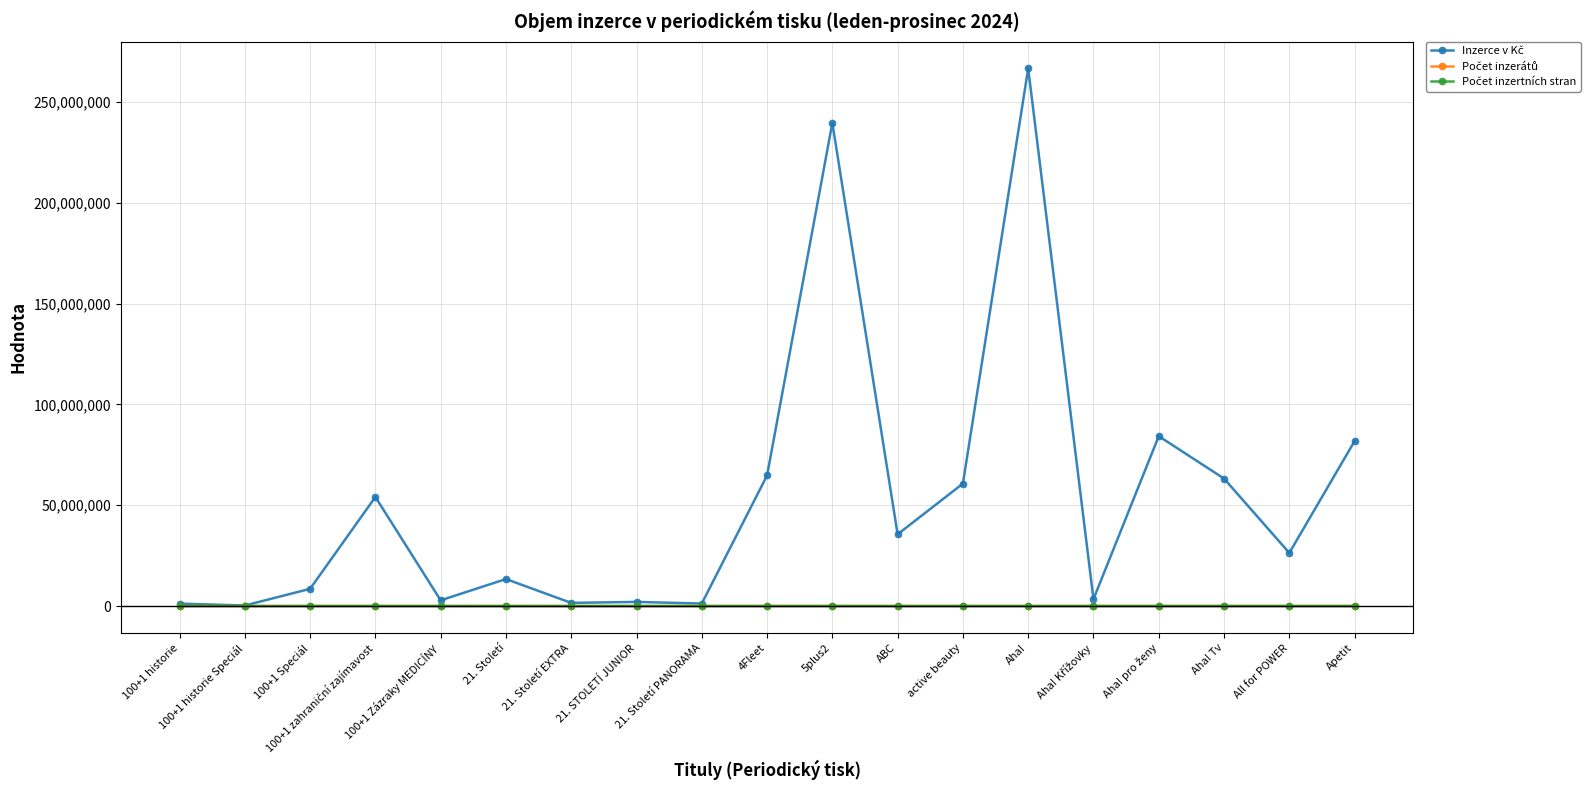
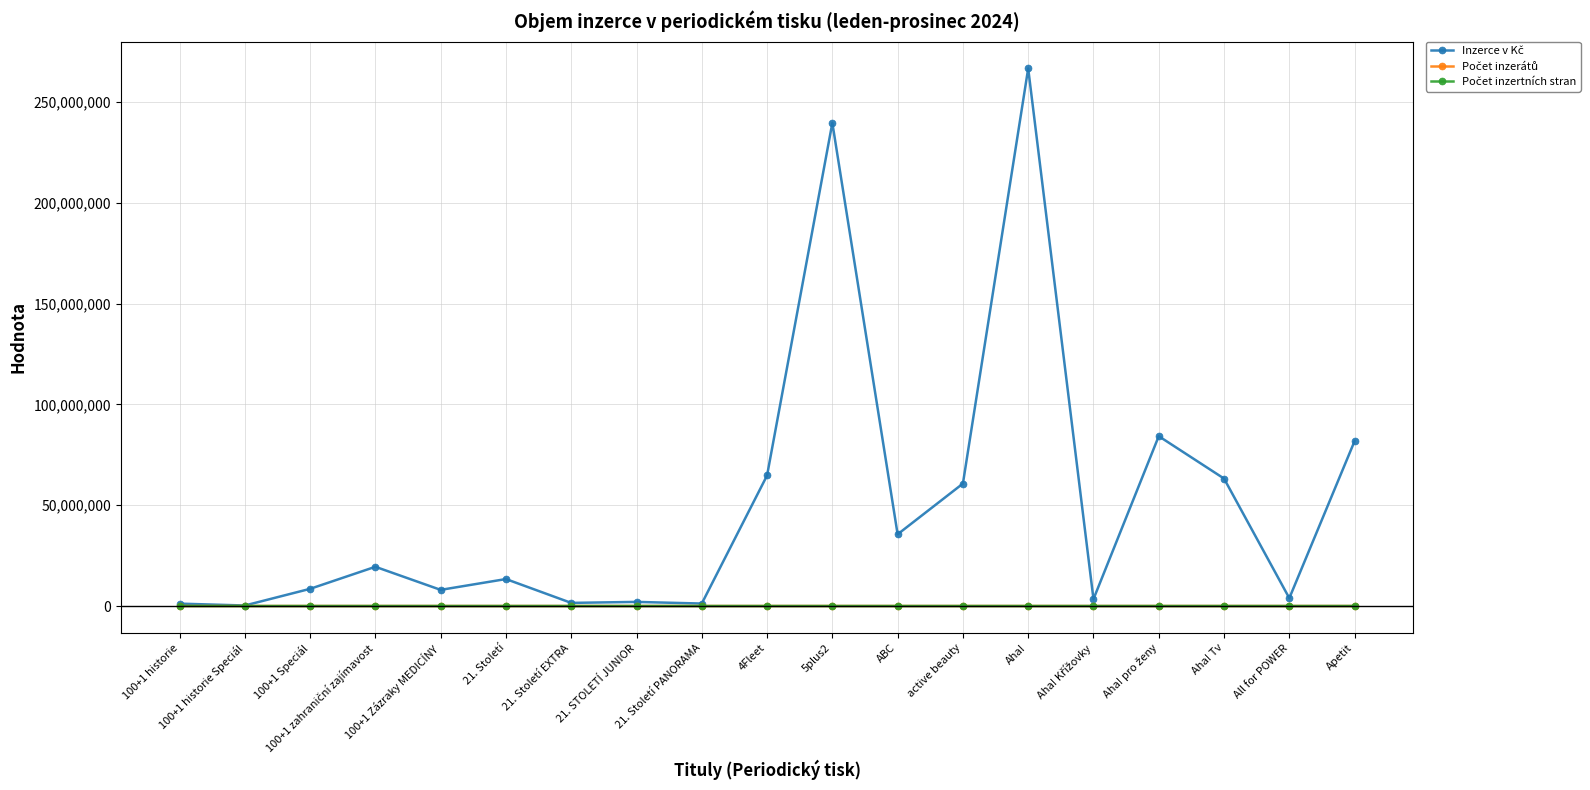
  {
    "Inzerce v Kč": {
      "100+1 Speciál": "9,000,000",
-     "100+1 zahraniční zajímavost": "54,000,000",
-     "100+1 Zázraky MEDICÍNY": "3,000,000",
+     "100+1 zahraniční zajímavost": "19,000,000",
+     "100+1 Zázraky MEDICÍNY": "8,000,000",
      "21. Století": "13,000,000",
      "21. Století EXTRA": "2,000,000",
      "21. STOLETÍ JUNIOR": "2,000,000",
      "4Fleet": "65,000,000",
      "5plus2": "240,000,000",
      "ABC": "36,000,000",
      "active beauty": "61,000,000",
      "Aha!": "267,000,000",
      "Aha! Křížovky": "3,000,000",
      "Aha! pro ženy": "84,000,000",
      "Aha! Tv": "63,000,000",
-     "All for POWER": "26,000,000",
+     "All for POWER": "4,000,000",
      "Apetit": "82,000,000"
    },
    "Počet inzertních stran": {
      "100+1 Speciál": "0",
      "100+1 zahraniční zajímavost": "0",
      "100+1 Zázraky MEDICÍNY": "0",
      "21. Století": "0",
      "21. Století EXTRA": "0",
      "21. STOLETÍ JUNIOR": "0",
      "4Fleet": "0",
      "5plus2": "0",
      "ABC": "0",
      "active beauty": "0",
      "Aha!": "0",
      "Aha! Křížovky": "0",
      "Aha! pro ženy": "0",
      "Aha! Tv": "0",
      "All for POWER": "0",
      "Apetit": "0"
    }
  }
